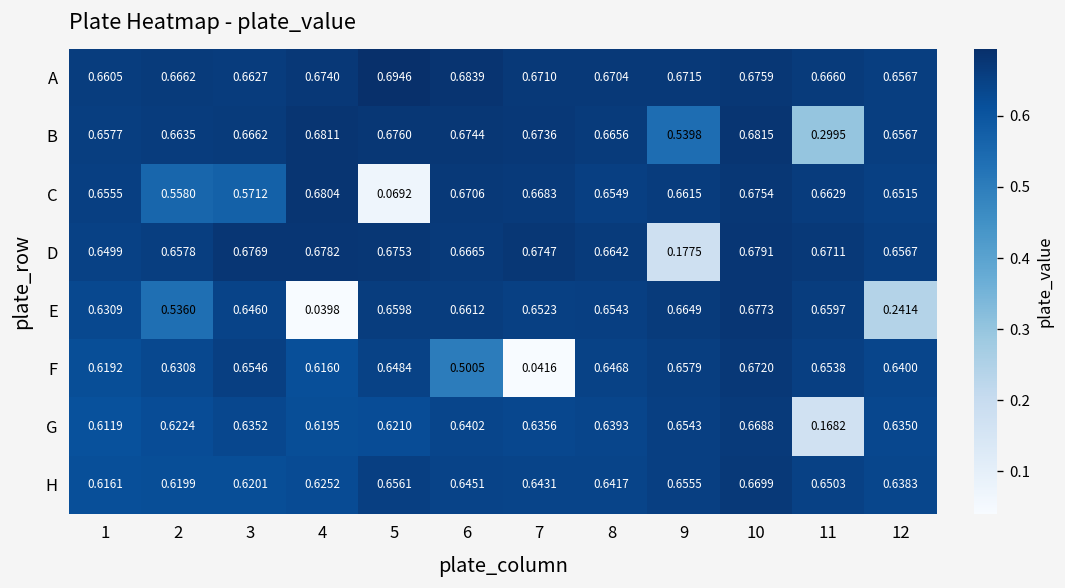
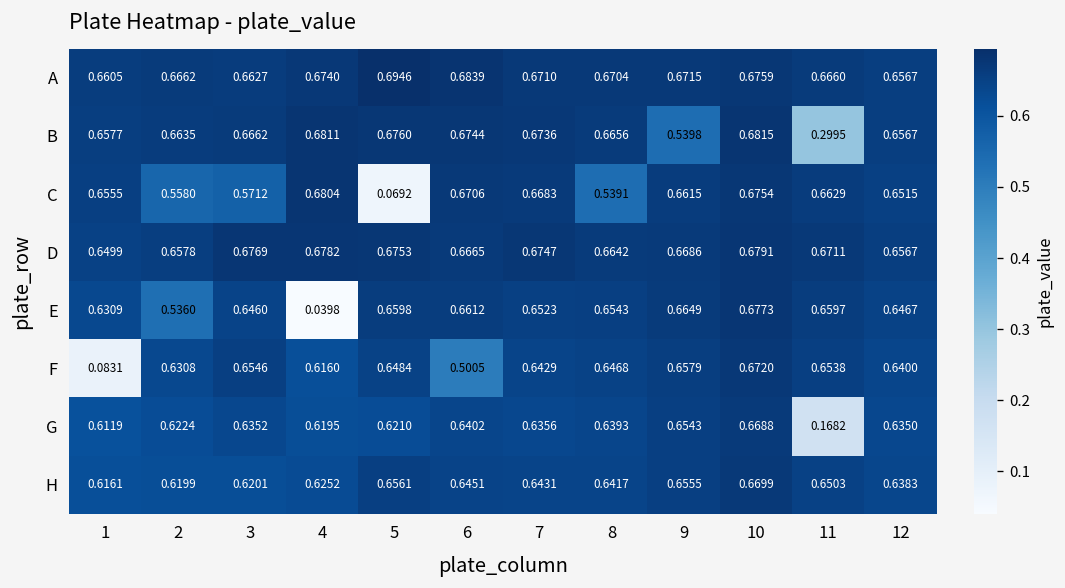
  {
    "A": {
      "1": 0.6605,
      "2": 0.6662,
      "3": 0.6627,
      "4": 0.6740,
      "5": 0.6946,
      "6": 0.6839,
      "7": 0.6710,
      "8": 0.6704,
      "9": 0.6715,
      "10": 0.6759,
      "11": 0.6660,
      "12": 0.6567
    },
    "B": {
      "1": 0.6577,
      "2": 0.6635,
      "3": 0.6662,
      "4": 0.6811,
      "5": 0.6760,
      "6": 0.6744,
      "7": 0.6736,
      "8": 0.6656,
      "9": 0.5398,
      "10": 0.6815,
      "11": 0.2995,
      "12": 0.6567
    },
    "C": {
      "1": 0.6555,
      "2": 0.5580,
      "3": 0.5712,
      "4": 0.6804,
      "5": 0.0692,
      "6": 0.6706,
      "7": 0.6683,
-     "8": 0.6549,
+     "8": 0.5391,
      "9": 0.6615,
      "10": 0.6754,
      "11": 0.6629,
      "12": 0.6515
    },
    "D": {
      "1": 0.6499,
      "2": 0.6578,
      "3": 0.6769,
      "4": 0.6782,
      "5": 0.6753,
      "6": 0.6665,
      "7": 0.6747,
      "8": 0.6642,
-     "9": 0.1775,
+     "9": 0.6686,
      "10": 0.6791,
      "11": 0.6711,
      "12": 0.6567
    },
    "E": {
      "1": 0.6309,
      "2": 0.5360,
      "3": 0.6460,
      "4": 0.0398,
      "5": 0.6598,
      "6": 0.6612,
      "7": 0.6523,
      "8": 0.6543,
      "9": 0.6649,
      "10": 0.6773,
      "11": 0.6597,
-     "12": 0.2414
+     "12": 0.6467
    },
    "F": {
-     "1": 0.6192,
+     "1": 0.0831,
      "2": 0.6308,
      "3": 0.6546,
      "4": 0.6160,
      "5": 0.6484,
      "6": 0.5005,
-     "7": 0.0416,
+     "7": 0.6429,
      "8": 0.6468,
      "9": 0.6579,
      "10": 0.6720,
      "11": 0.6538,
      "12": 0.6400
    },
    "G": {
      "1": 0.6119,
      "2": 0.6224,
      "3": 0.6352,
      "4": 0.6195,
      "5": 0.6210,
      "6": 0.6402,
      "7": 0.6356,
      "8": 0.6393,
      "9": 0.6543,
      "10": 0.6688,
      "11": 0.1682,
      "12": 0.6350
    },
    "H": {
      "1": 0.6161,
      "2": 0.6199,
      "3": 0.6201,
      "4": 0.6252,
      "5": 0.6561,
      "6": 0.6451,
      "7": 0.6431,
      "8": 0.6417,
      "9": 0.6555,
      "10": 0.6699,
      "11": 0.6503,
      "12": 0.6383
    }
  }
